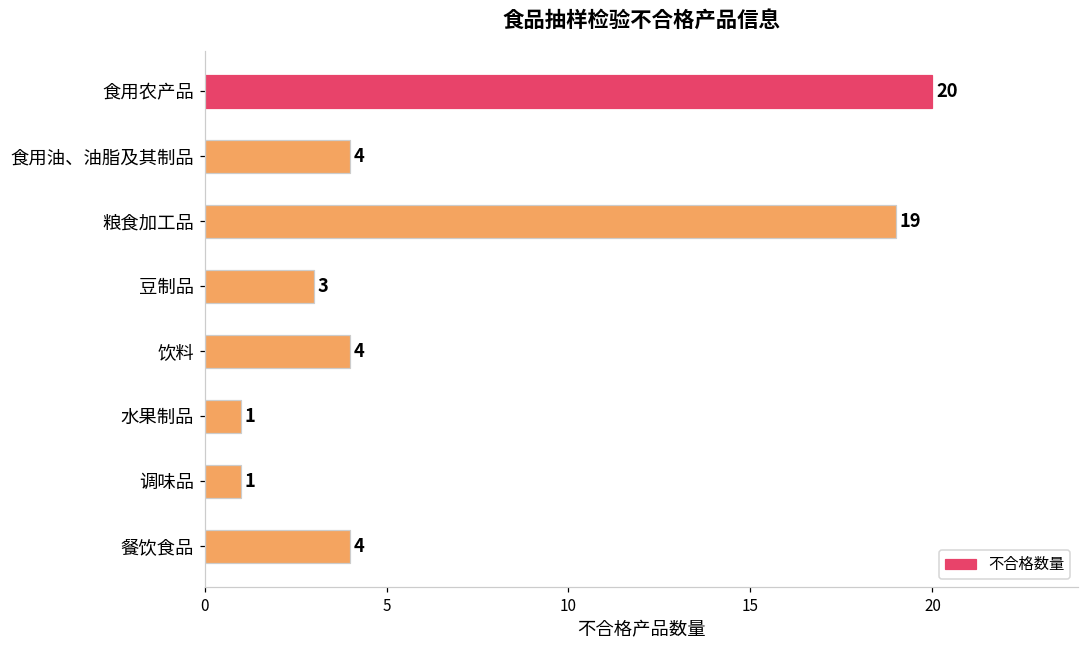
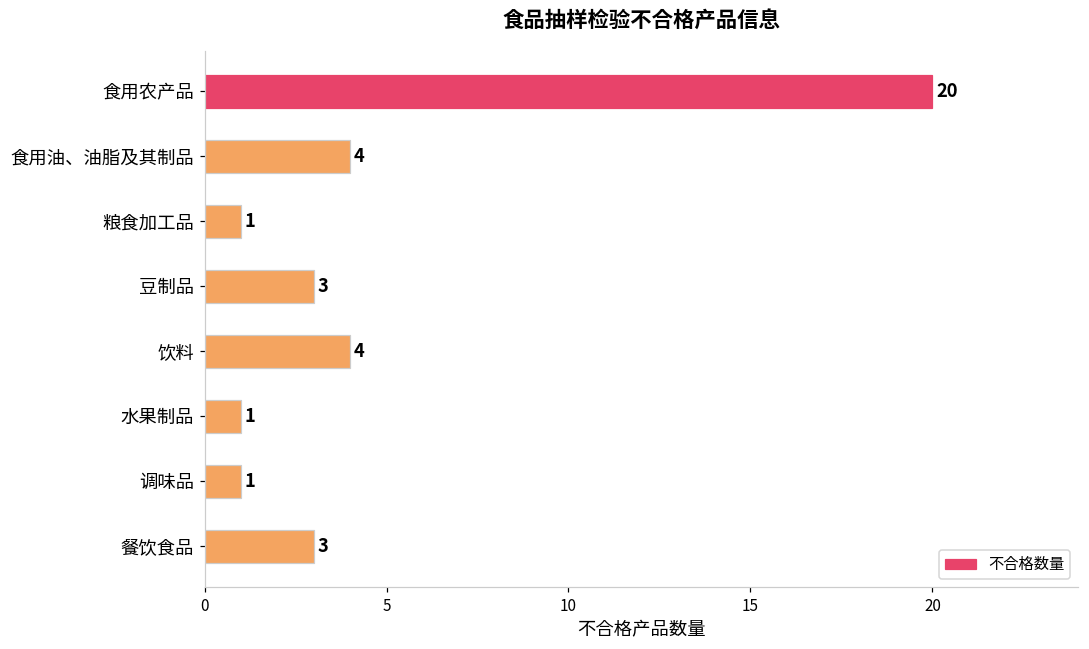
  {
    "食用农产品": 20,
    "食用油、油脂及其制品": 4,
-   "粮食加工品": 19,
+   "粮食加工品": 1,
    "豆制品": 3,
    "饮料": 4,
    "水果制品": 1,
    "调味品": 1,
-   "餐饮食品": 4
+   "餐饮食品": 3
  }
